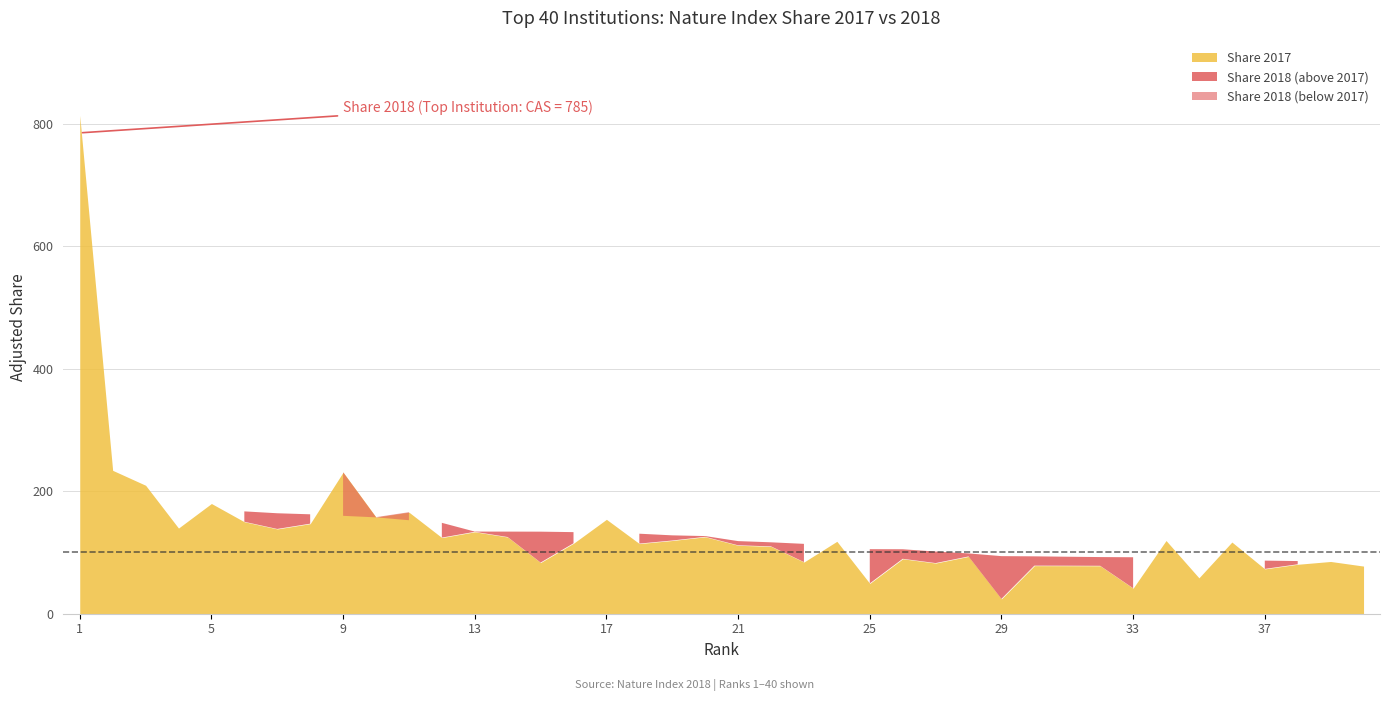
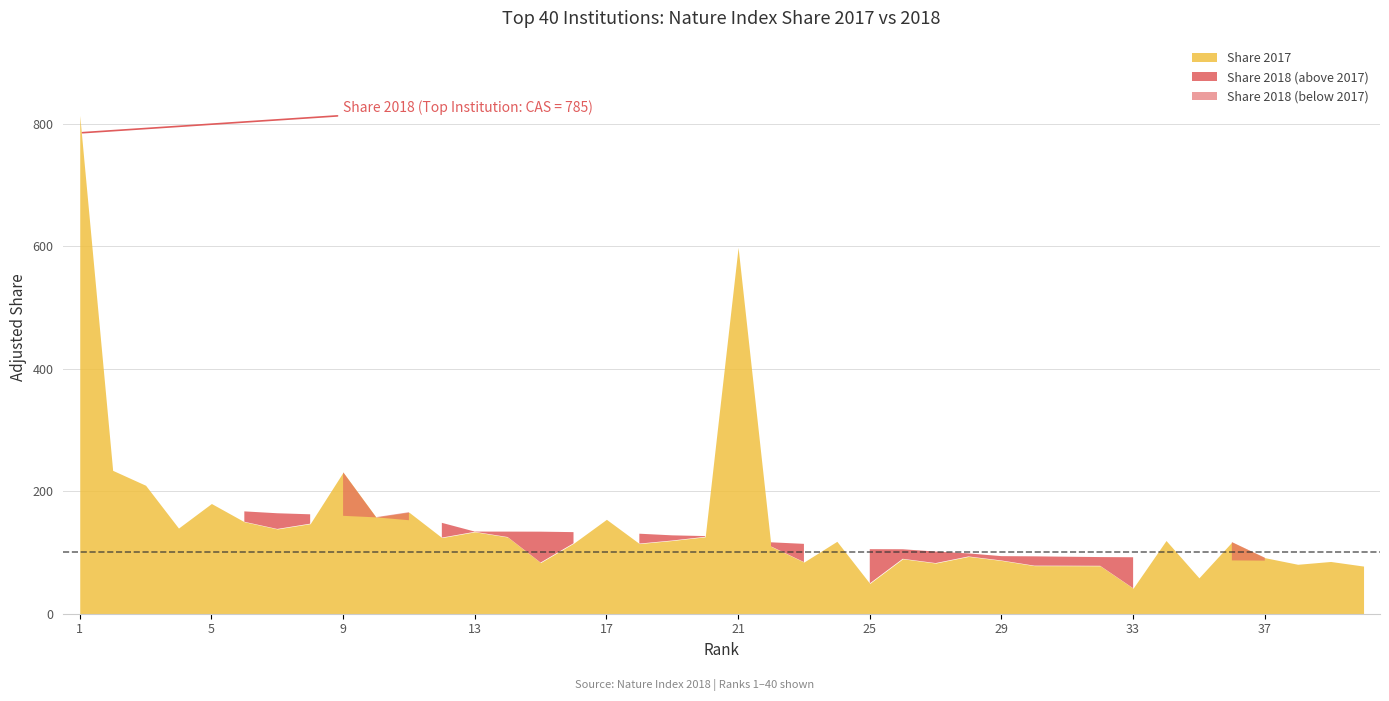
  {
    "5": 180,
    "9": 230,
    "13": 130,
    "17": 150,
-   "21": 110,
+   "21": 600,
    "25": 50,
-   "29": 20,
+   "29": 90,
    "33": 40,
-   "37": 70
+   "37": 90
  }
